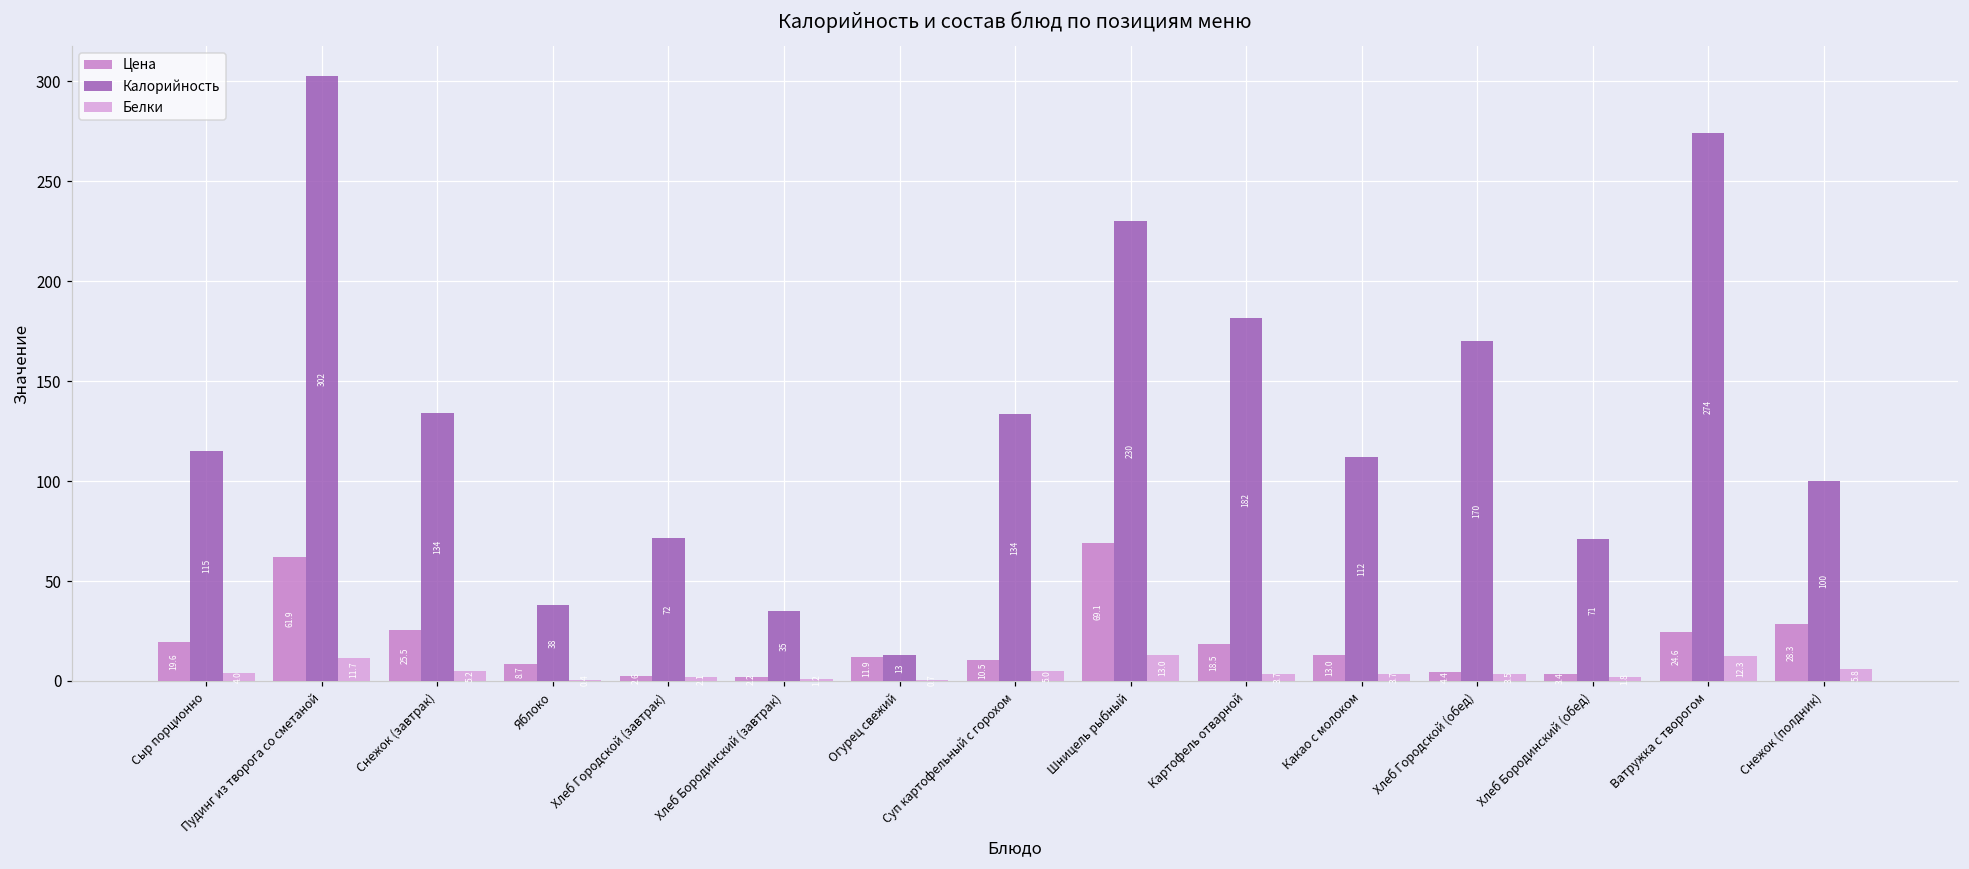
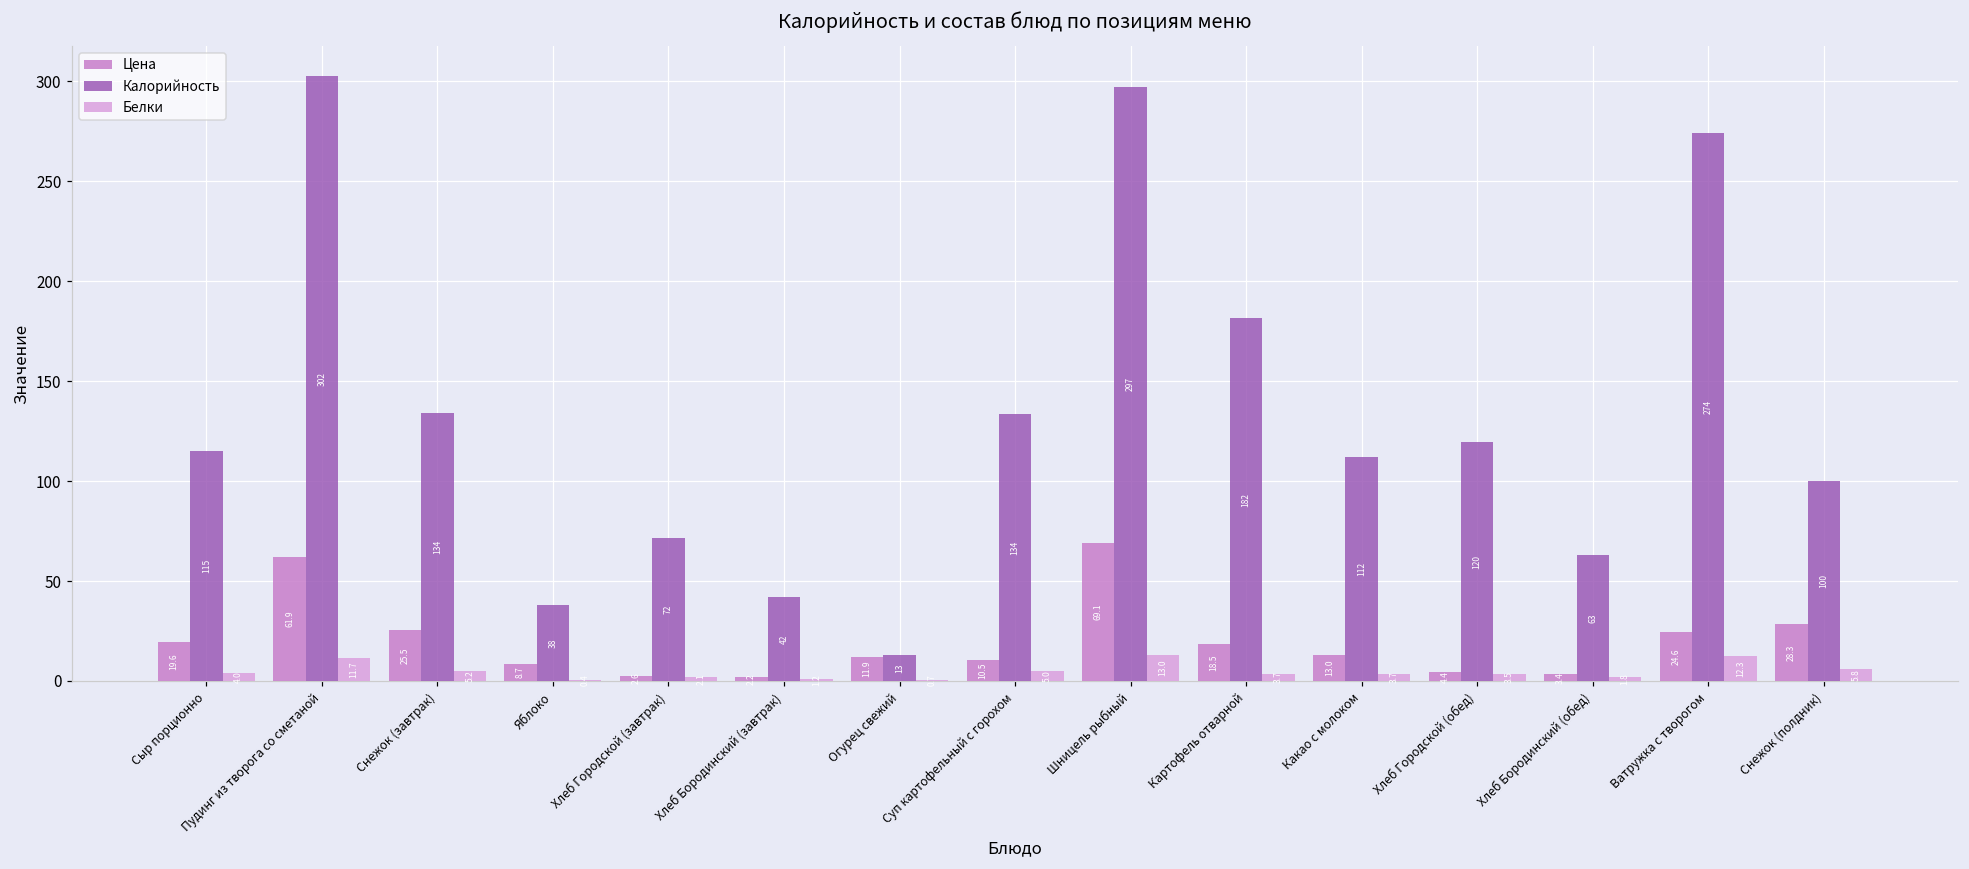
  {
    "Калорийность": {
      "Сыр порционно": 115,
      "Пудинг из творога со сметаной": 302,
      "Снежок (завтрак)": 134,
      "Яблоко": 38,
      "Хлеб Городской (завтрак)": 72,
-     "Хлеб Бородинский (завтрак)": 35,
+     "Хлеб Бородинский (завтрак)": 42,
      "Огурец свежий": 13,
      "Суп картофельный с горохом": 134,
-     "Шницель рыбный": 230,
+     "Шницель рыбный": 297,
      "Картофель отварной": 182,
      "Какао с молоком": 112,
-     "Хлеб Городской (обед)": 170,
-     "Хлеб Бородинский (обед)": 71,
+     "Хлеб Городской (обед)": 120,
+     "Хлеб Бородинский (обед)": 63,
      "Ватружка с творогом": 274,
      "Снежок (полдник)": 100
    }
  }
